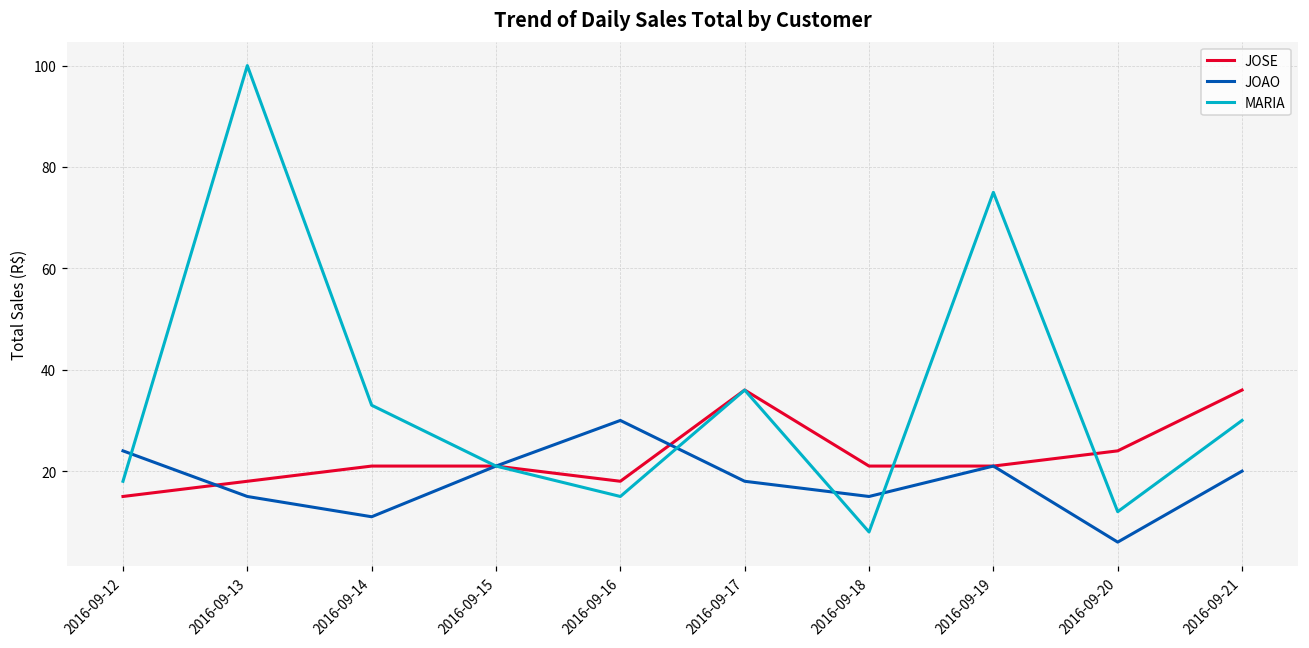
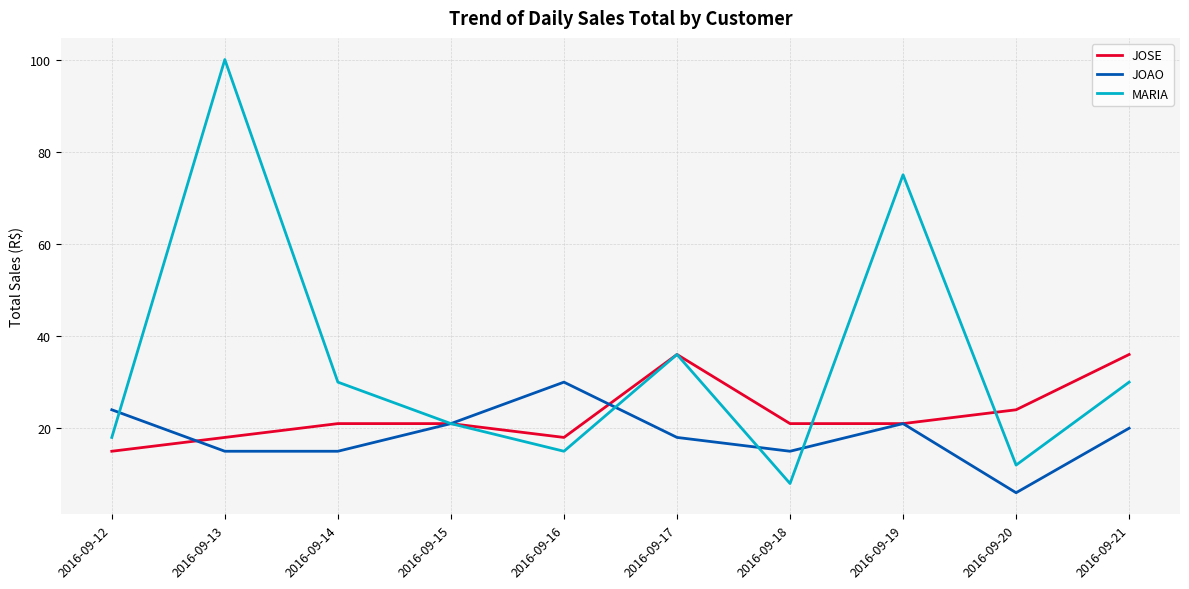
  {
    "JOSE": {
      "2016-09-12": 15,
      "2016-09-13": 18,
      "2016-09-14": 21,
      "2016-09-16": 18,
      "2016-09-18": 21,
      "2016-09-20": 24,
      "2016-09-21": 36
    },
    "JOAO": {
      "2016-09-12": 24,
      "2016-09-13": 15,
-     "2016-09-14": 11,
+     "2016-09-14": 15,
      "2016-09-16": 30,
      "2016-09-17": 18,
      "2016-09-18": 15,
      "2016-09-20": 6,
      "2016-09-21": 20
    },
    "MARIA": {
      "2016-09-12": 18,
      "2016-09-13": 100,
-     "2016-09-14": 33,
+     "2016-09-14": 30,
      "2016-09-16": 15,
      "2016-09-18": 8,
      "2016-09-19": 75,
      "2016-09-20": 12,
      "2016-09-21": 30
    }
  }
